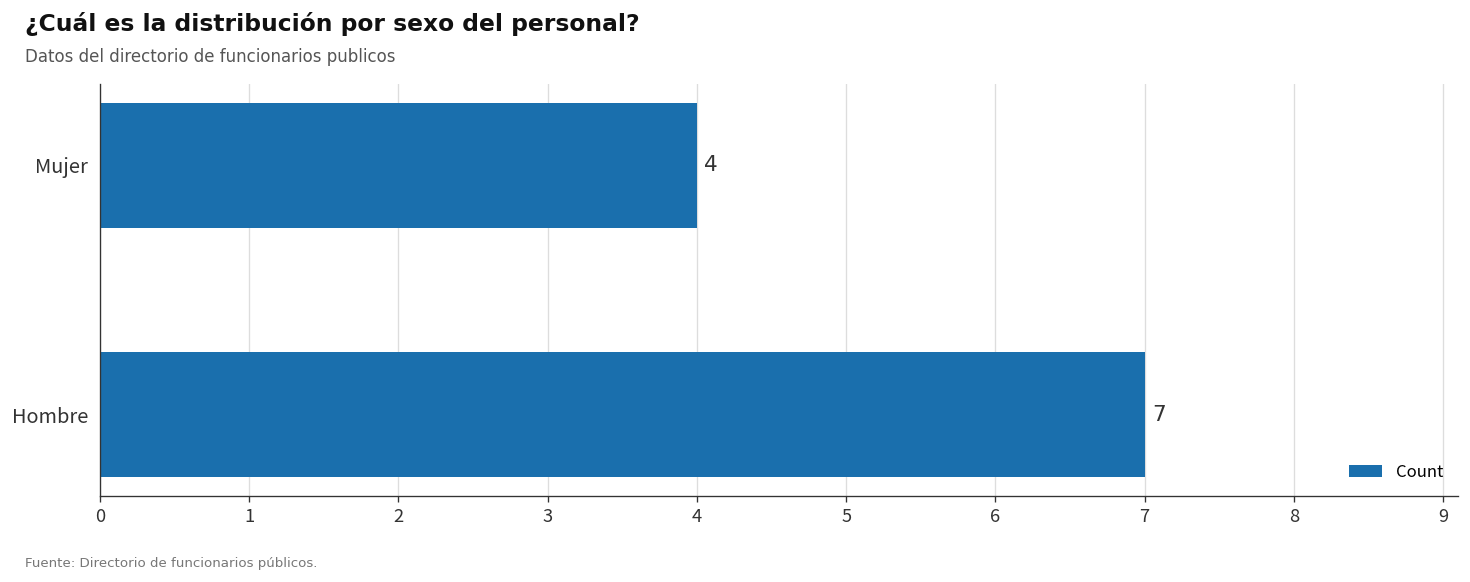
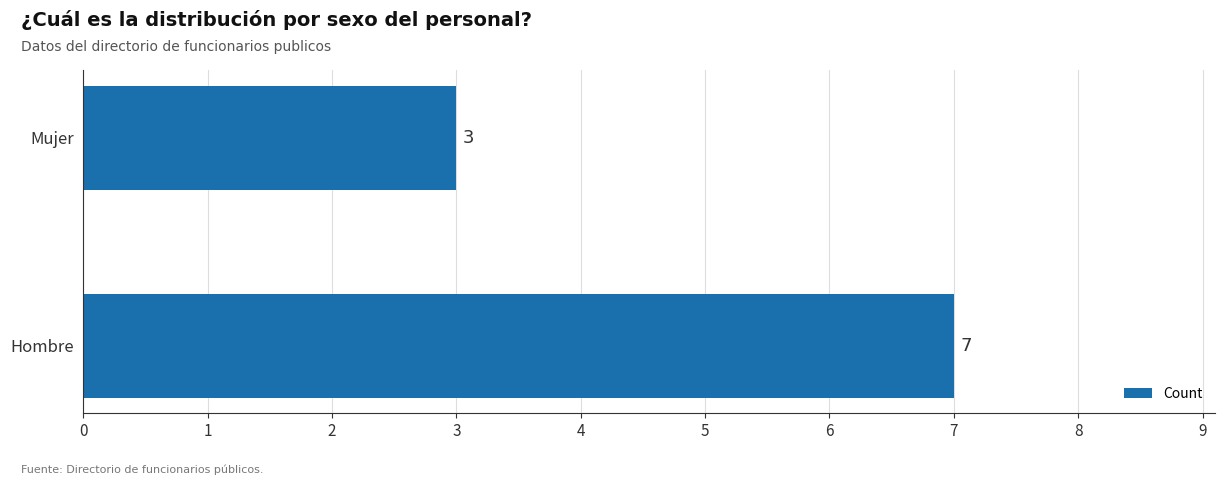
  {
-   "Mujer": 4,
+   "Mujer": 3,
    "Hombre": 7
  }
